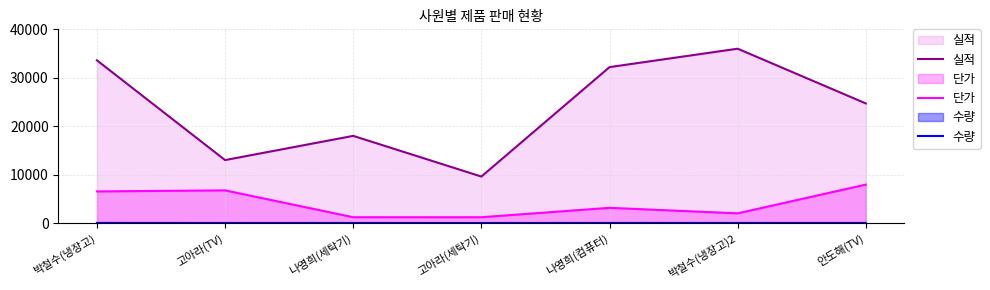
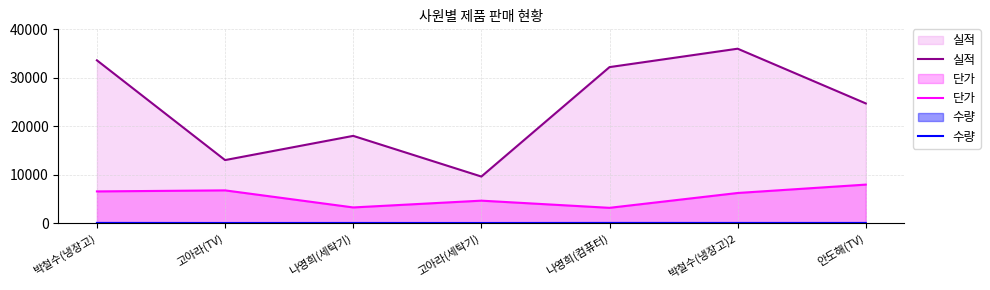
  {
    "단가": {
      "박철수(냉장고)": 7000,
      "고아라(TV)": 7000,
-     "나영희(세탁기)": 1000,
-     "고아라(세탁기)": 1000,
+     "나영희(세탁기)": 3000,
+     "고아라(세탁기)": 5000,
      "나영희(컴퓨터)": 3000,
-     "박철수(냉장고)2": 2000,
+     "박철수(냉장고)2": 6000,
      "안도해(TV)": 8000
    },
    "수량": {
      "박철수(냉장고)": 0,
      "고아라(TV)": 0,
      "나영희(세탁기)": 0,
      "고아라(세탁기)": 0,
      "나영희(컴퓨터)": 0,
      "박철수(냉장고)2": 0,
      "안도해(TV)": 0
    }
  }
